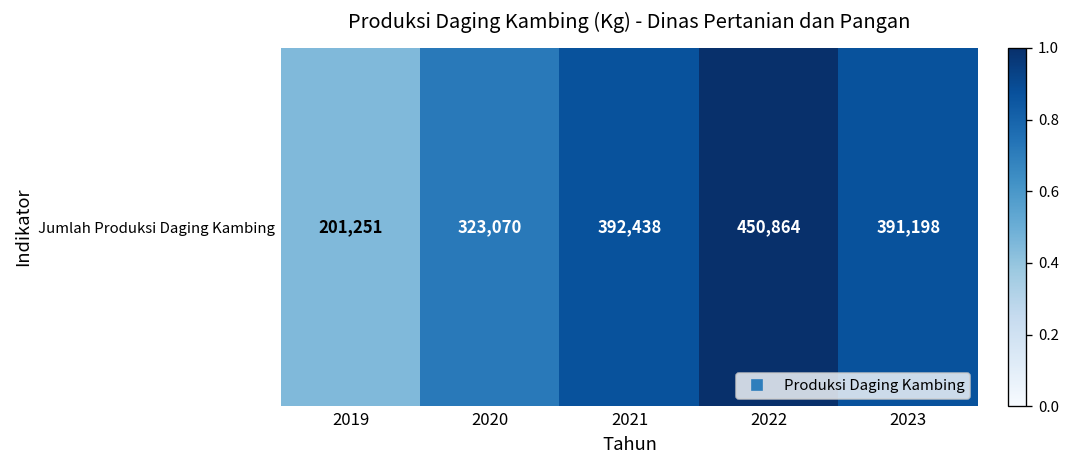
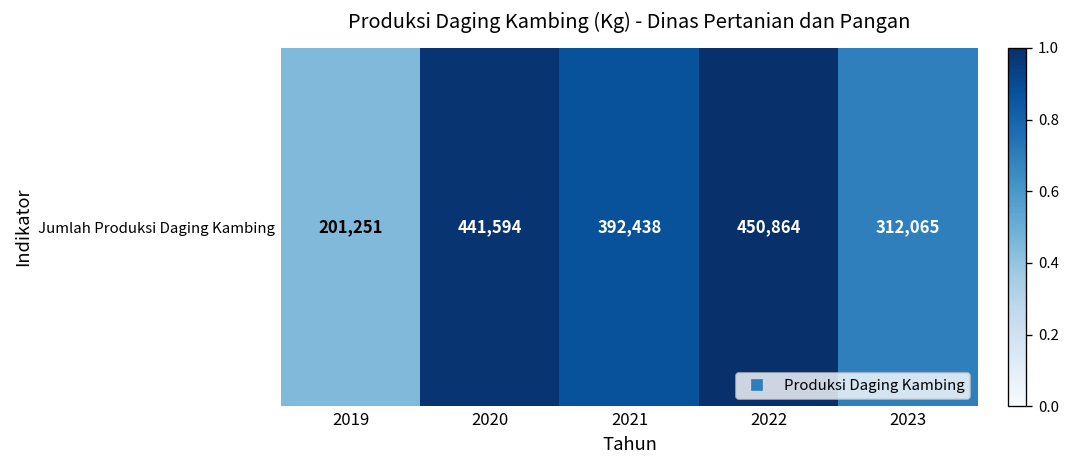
  {
    "Jumlah Produksi Daging Kambing": {
      "2019": "201,251",
-     "2020": "323,070",
+     "2020": "441,594",
      "2021": "392,438",
      "2022": "450,864",
-     "2023": "391,198"
+     "2023": "312,065"
    }
  }
